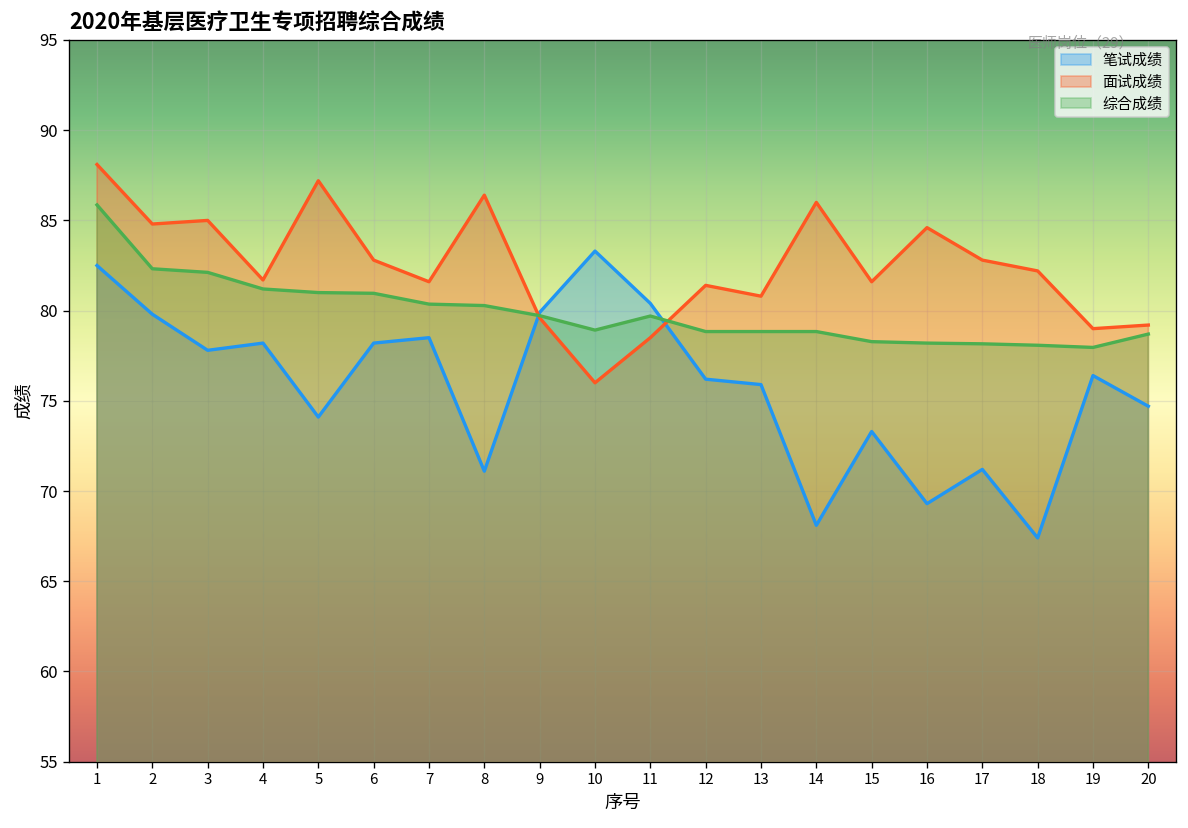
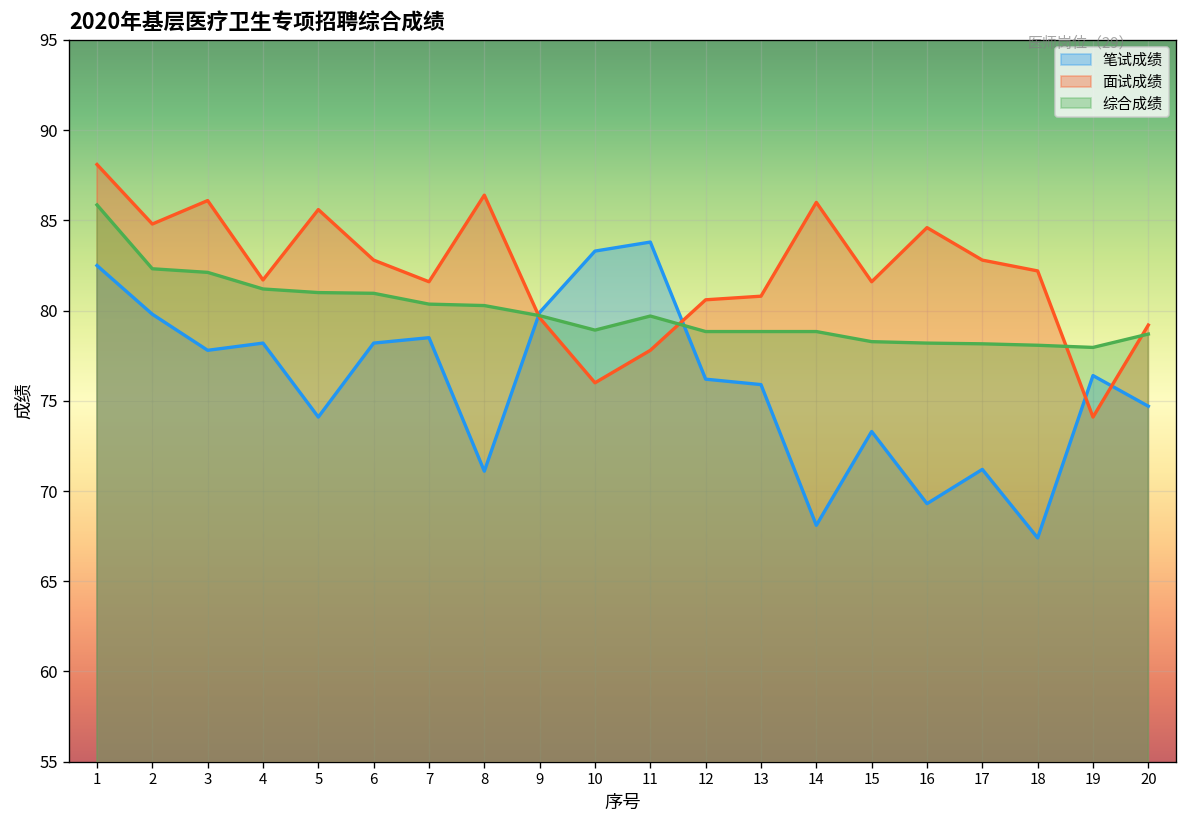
  {
    "2020年基层医疗卫生专项招聘综合成绩": {
      "笔试成绩": {
        "1": 82.5,
        "2": 79.8,
        "3": 77.8,
        "4": 78.2,
        "5": 74.1,
        "6": 78.2,
        "7": 78.5,
        "8": 71.1,
        "9": 79.9,
        "10": 83.3,
-       "11": 80.4,
+       "11": 83.8,
        "12": 76.2,
        "13": 75.9,
        "14": 68.1,
        "15": 73.3,
        "16": 69.3,
        "17": 71.2,
        "18": 67.4,
        "19": 76.4,
        "20": 74.7
      },
      "面试成绩": {
        "1": 88.1,
        "2": 84.8,
-       "3": 85.0,
+       "3": 86.1,
        "4": 81.7,
-       "5": 87.2,
+       "5": 85.6,
        "6": 82.8,
        "7": 81.6,
        "8": 86.4,
        "10": 76.0,
-       "11": 78.5,
-       "12": 81.4,
+       "11": 77.8,
+       "12": 80.6,
        "13": 80.8,
        "14": 86.0,
        "15": 81.6,
        "16": 84.6,
        "17": 82.8,
        "18": 82.2,
-       "19": 79.0,
+       "19": 74.1,
        "20": 79.2
      },
      "综合成绩": {
        "1": 85.9,
        "2": 82.3,
        "3": 82.1,
        "4": 81.2,
        "5": 81.0,
        "6": 81.0,
        "7": 80.4,
        "8": 80.3,
        "10": 78.9,
        "11": 79.7,
        "12": 78.8,
        "13": 78.8,
        "14": 78.8,
        "15": 78.3,
        "16": 78.2,
        "17": 78.2,
        "18": 78.1,
        "19": 78.0,
        "20": 78.7
      }
    }
  }
